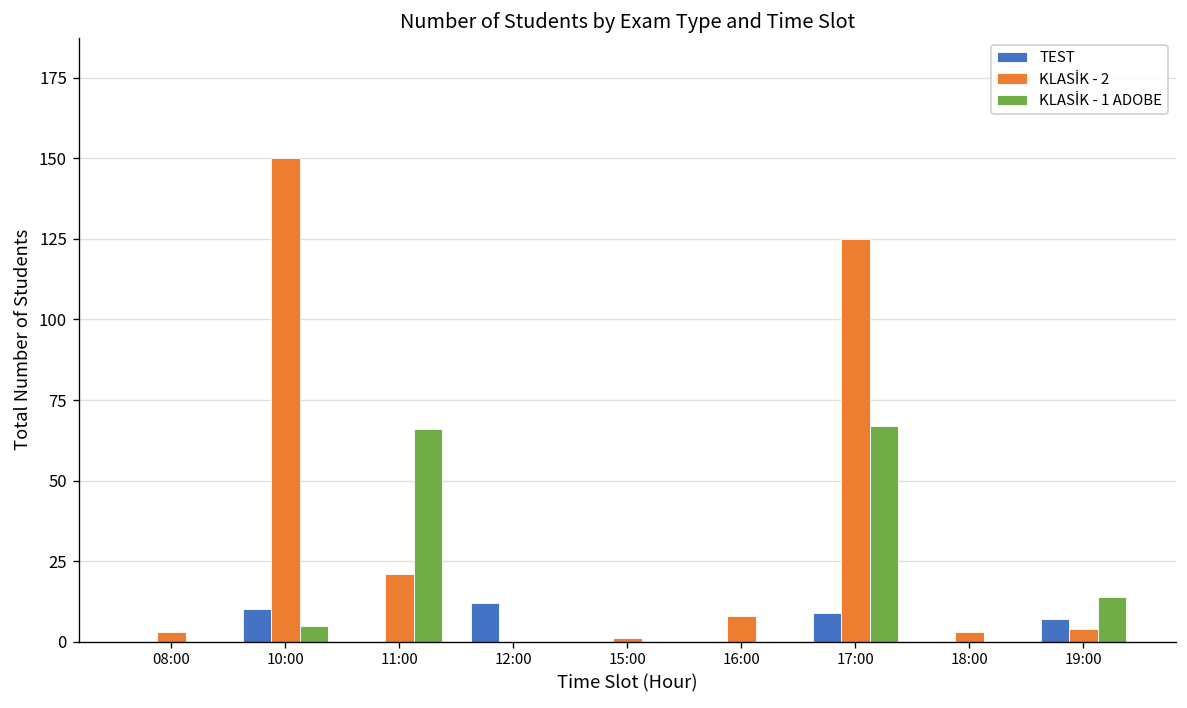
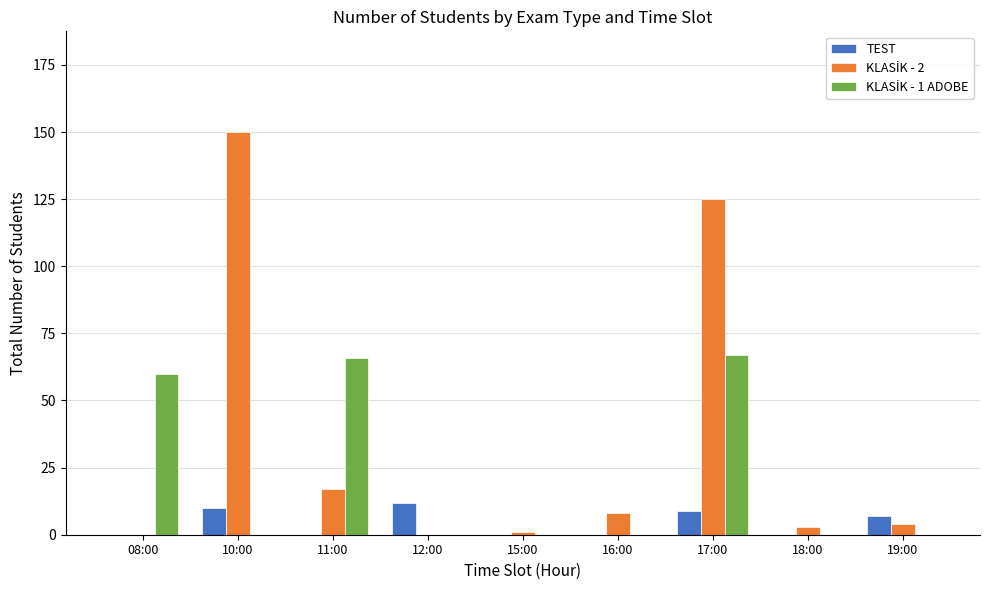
  {
    "TEST": {
      "08:00": 0,
      "10:00": 10,
      "11:00": 0,
      "12:00": 12,
      "15:00": 0,
      "16:00": 0,
      "17:00": 9,
      "18:00": 0,
      "19:00": 7
    },
    "KLASİK - 2": {
-     "08:00": 3,
+     "08:00": 0,
      "10:00": 150,
-     "11:00": 21,
+     "11:00": 17,
      "12:00": 0,
      "15:00": 1,
      "16:00": 8,
      "17:00": 125,
      "18:00": 3,
      "19:00": 4
    },
    "KLASİK - 1 ADOBE": {
-     "08:00": 0,
-     "10:00": 5,
+     "08:00": 60,
+     "10:00": 0,
      "11:00": 66,
      "12:00": 0,
      "15:00": 0,
      "16:00": 0,
      "17:00": 67,
      "18:00": 0,
-     "19:00": 14
+     "19:00": 0
    }
  }
